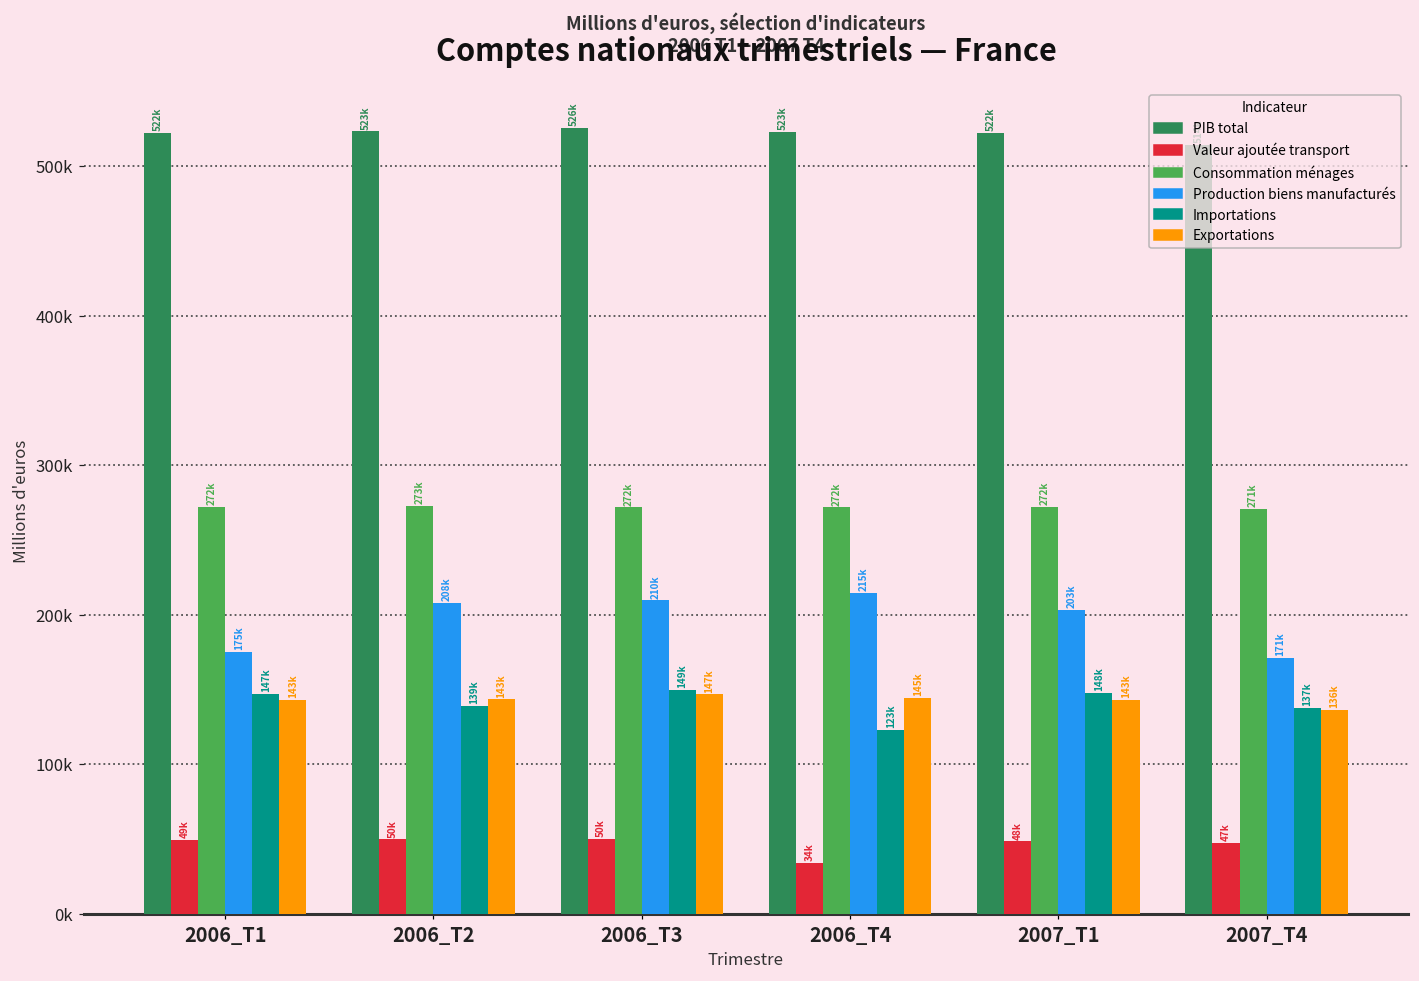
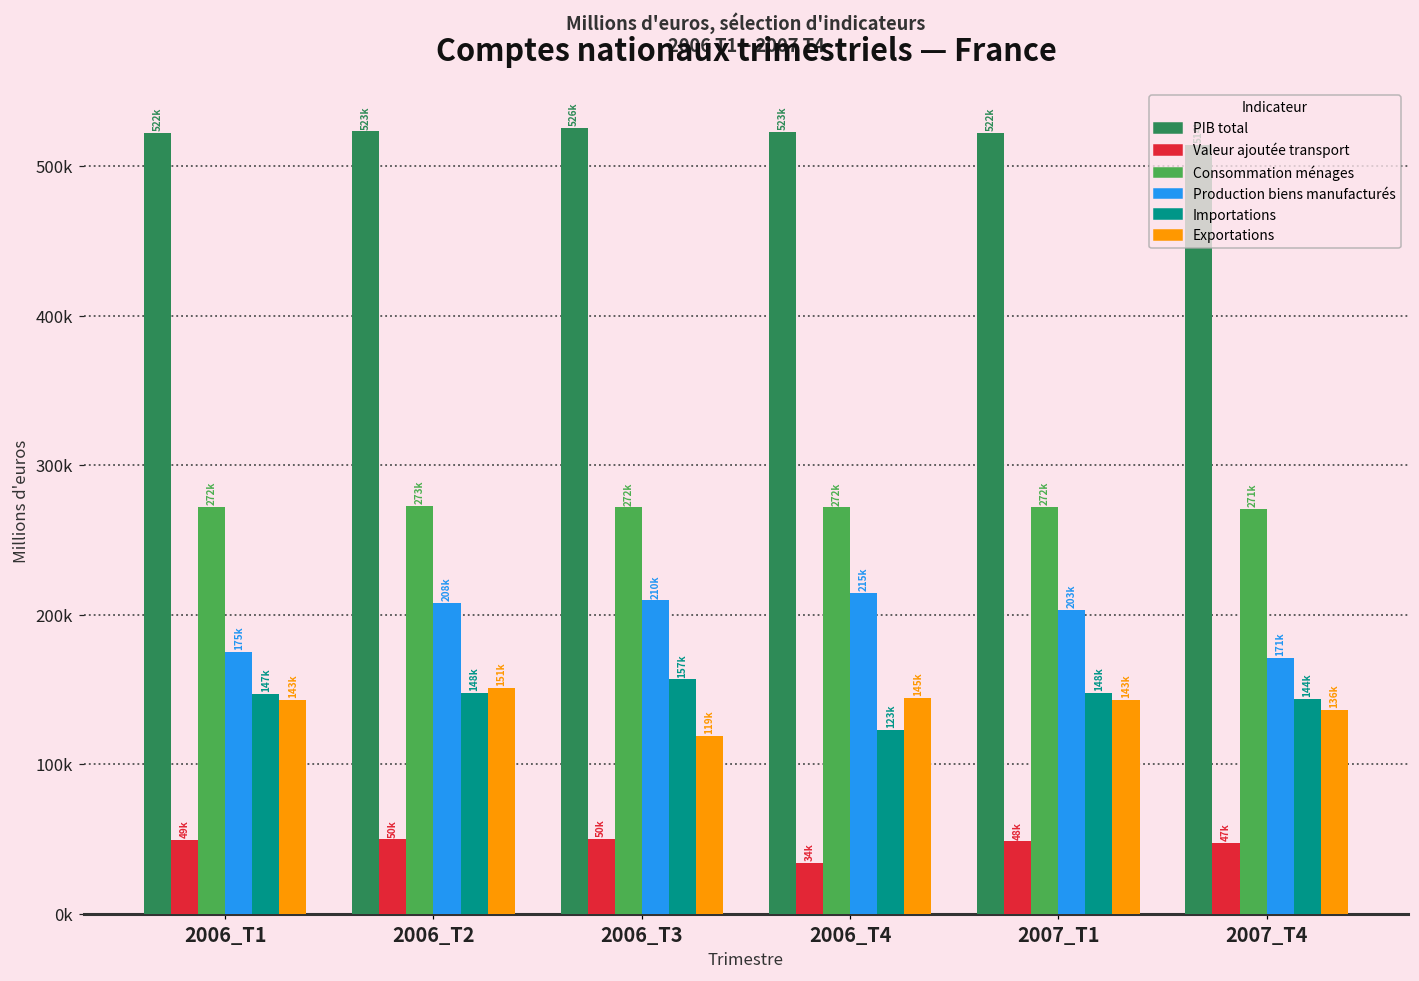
  {
    "Valeur ajoutée transport": {
      "2006_T1": "49k",
      "2006_T2": "50k",
      "2006_T3": "50k",
      "2006_T4": "34k",
      "2007_T1": "48k",
      "2007_T4": "47k"
    },
    "Production biens manufacturés": {
      "2006_T1": "175k",
      "2006_T2": "208k",
      "2006_T3": "210k",
      "2006_T4": "215k",
      "2007_T1": "203k",
      "2007_T4": "171k"
    },
    "Importations": {
      "2006_T1": "147k",
-     "2006_T2": "139k",
-     "2006_T3": "149k",
+     "2006_T2": "148k",
+     "2006_T3": "157k",
      "2006_T4": "123k",
      "2007_T1": "148k",
-     "2007_T4": "137k"
+     "2007_T4": "144k"
    },
    "Exportations": {
      "2006_T1": "143k",
-     "2006_T2": "143k",
-     "2006_T3": "147k",
+     "2006_T2": "151k",
+     "2006_T3": "119k",
      "2006_T4": "145k",
      "2007_T1": "143k",
      "2007_T4": "136k"
    }
  }
